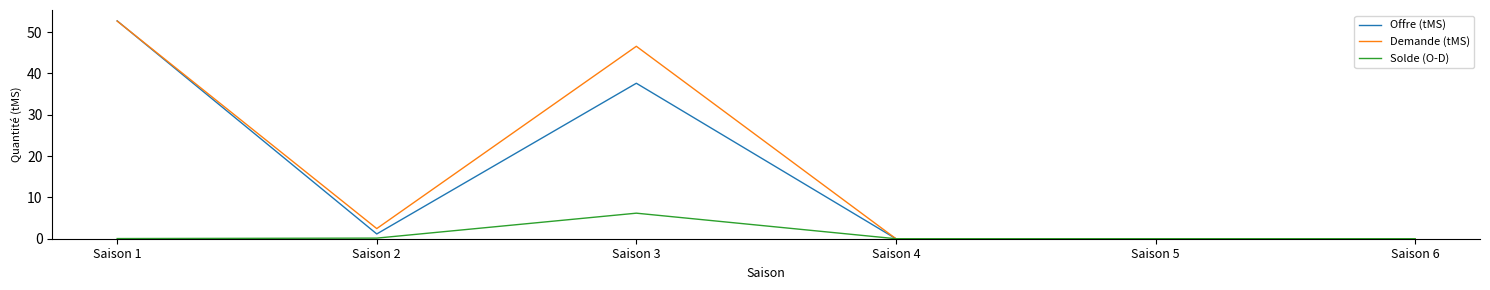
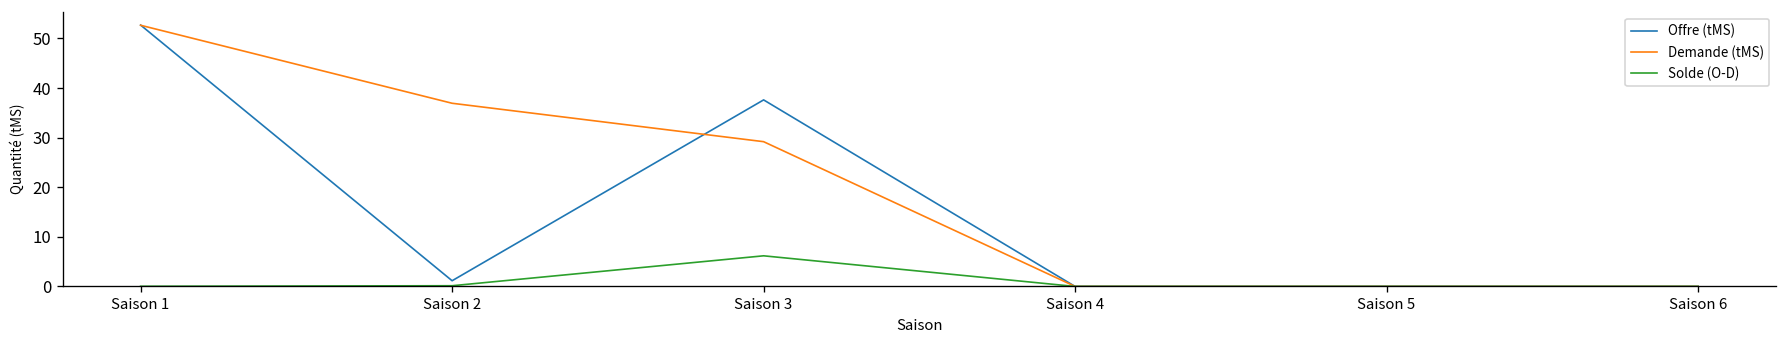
  {
    "Offre (tMS)": {
      "Saison 2": 1,
      "Saison 3": 38
    },
    "Demande (tMS)": {
-     "Saison 2": 2,
-     "Saison 3": 47
+     "Saison 2": 37,
+     "Saison 3": 29
    },
    "Solde (O-D)": {
      "Saison 1": 0,
      "Saison 2": 0,
      "Saison 3": 6
    }
  }
